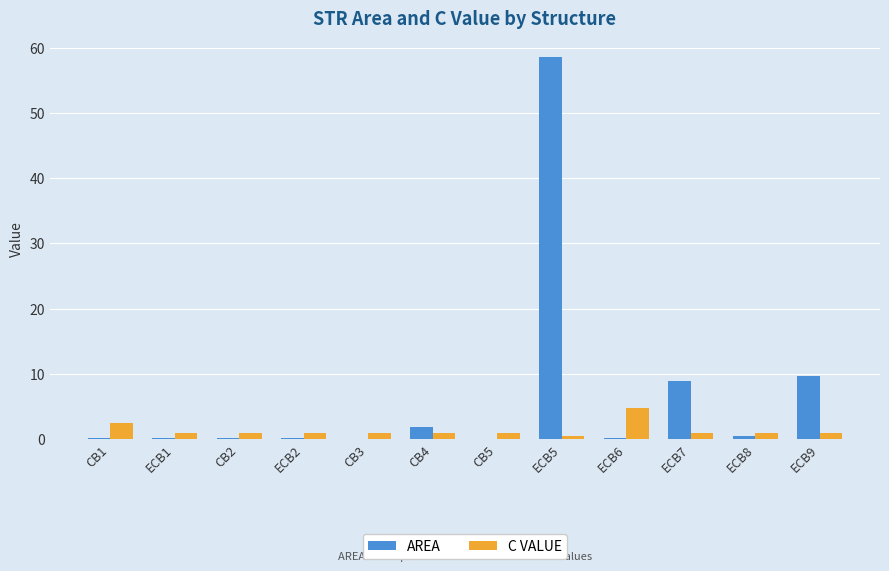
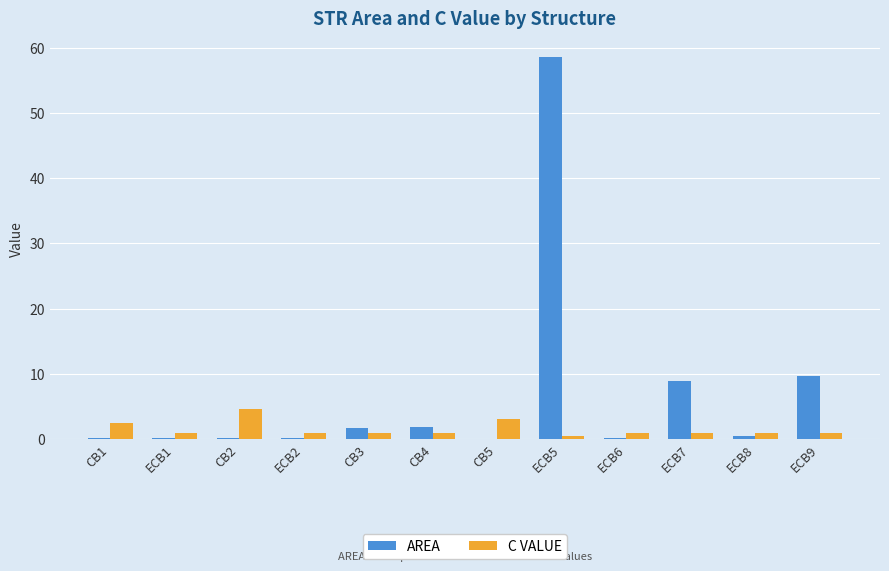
  {
    "AREA": {
-     "CB3": 0,
+     "CB3": 2,
      "CB4": 2,
      "ECB5": 59,
      "ECB7": 9,
      "ECB8": 0,
      "ECB9": 10
    },
    "C VALUE": {
      "CB1": 3,
      "ECB1": 1,
-     "CB2": 1,
+     "CB2": 5,
      "ECB2": 1,
      "CB3": 1,
      "CB4": 1,
-     "CB5": 1,
+     "CB5": 3,
      "ECB5": 0,
-     "ECB6": 5,
+     "ECB6": 1,
      "ECB7": 1,
      "ECB8": 1,
      "ECB9": 1
    }
  }
